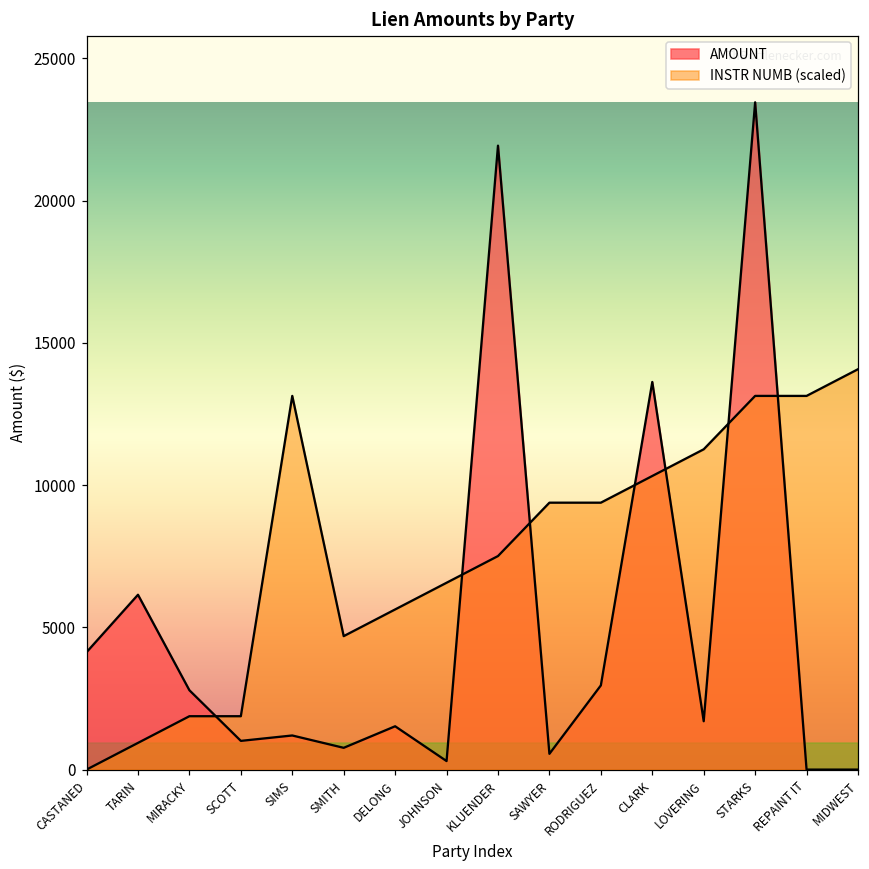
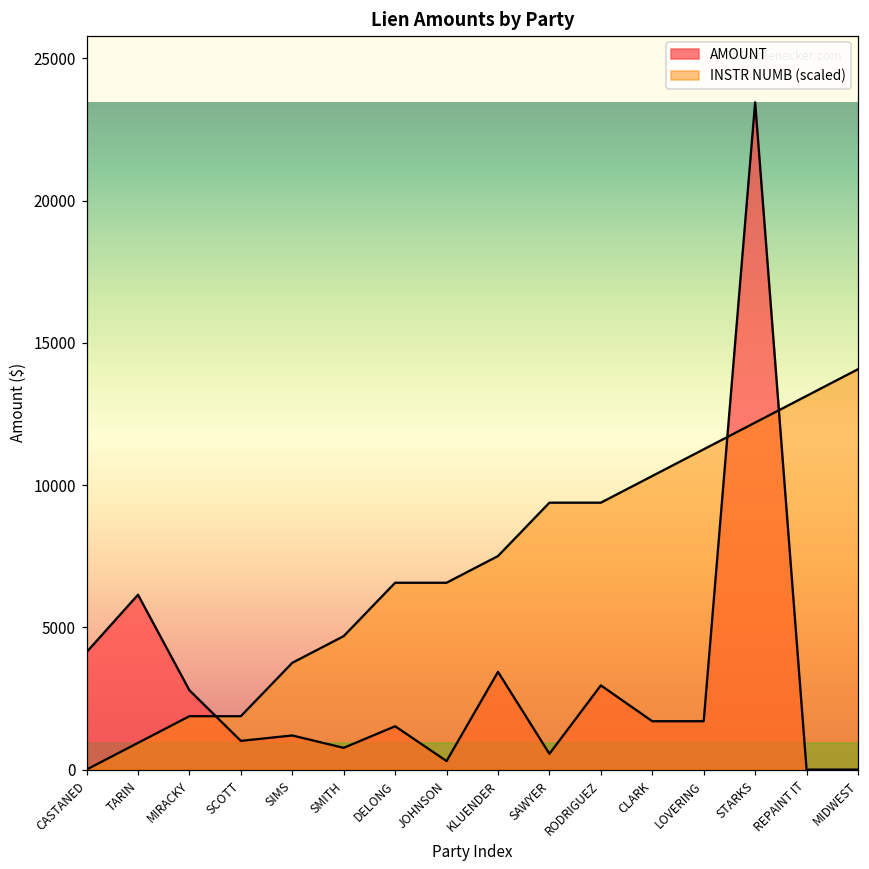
  {
    "AMOUNT": {
      "CASTANED": 4100,
      "TARIN": 6100,
      "MIRACKY": 2800,
      "SCOTT": 1000,
      "SIMS": 1200,
      "DELONG": 1500,
-     "KLUENDER": 21900,
+     "KLUENDER": 3400,
      "RODRIGUEZ": 3000,
-     "CLARK": 13600,
+     "CLARK": 1700,
      "LOVERING": 1700,
      "STARKS": 23500
    },
    "INSTR NUMB (scaled)": {
      "MIRACKY": 1900,
      "SCOTT": 1900,
-     "SIMS": 13100,
+     "SIMS": 3800,
      "SMITH": 4700,
-     "DELONG": 5600,
+     "DELONG": 6600,
      "JOHNSON": 6600,
      "KLUENDER": 7500,
      "SAWYER": 9400,
      "RODRIGUEZ": 9400,
      "CLARK": 10300,
      "LOVERING": 11300,
-     "STARKS": 13100,
+     "STARKS": 12200,
      "REPAINT IT": 13100,
      "MIDWEST": 14100
    }
  }
